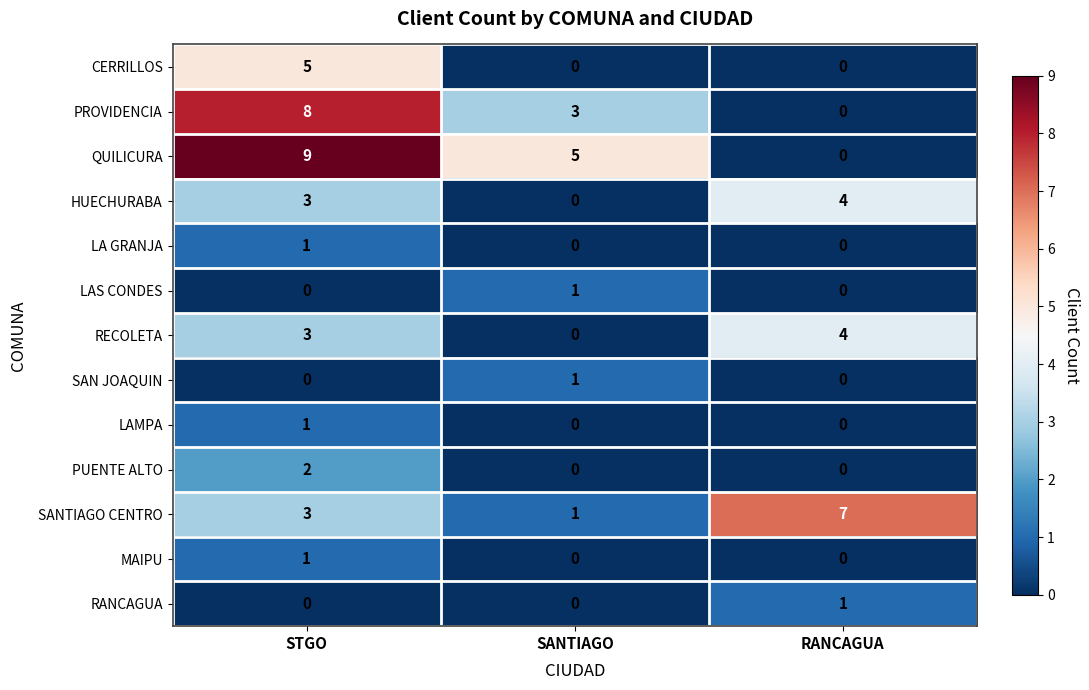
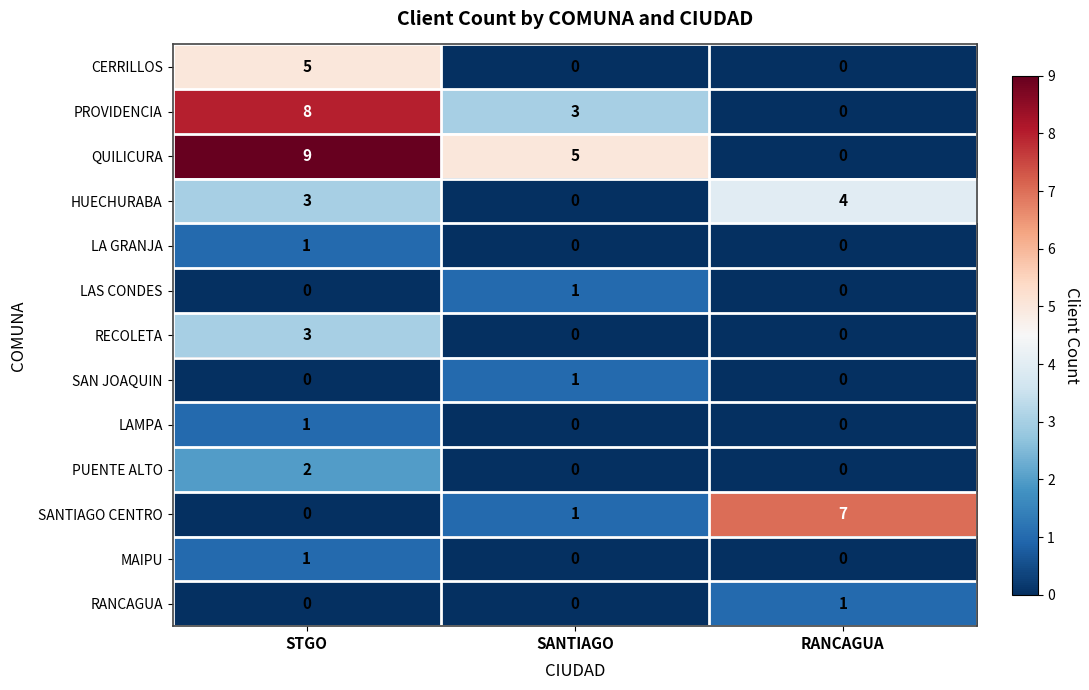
  {
    "CERRILLOS": {
      "STGO": 5,
      "SANTIAGO": 0,
      "RANCAGUA": 0
    },
    "PROVIDENCIA": {
      "STGO": 8,
      "SANTIAGO": 3,
      "RANCAGUA": 0
    },
    "QUILICURA": {
      "STGO": 9,
      "SANTIAGO": 5,
      "RANCAGUA": 0
    },
    "HUECHURABA": {
      "STGO": 3,
      "SANTIAGO": 0,
      "RANCAGUA": 4
    },
    "LA GRANJA": {
      "STGO": 1,
      "SANTIAGO": 0,
      "RANCAGUA": 0
    },
    "LAS CONDES": {
      "STGO": 0,
      "SANTIAGO": 1,
      "RANCAGUA": 0
    },
    "RECOLETA": {
      "STGO": 3,
      "SANTIAGO": 0,
-     "RANCAGUA": 4
+     "RANCAGUA": 0
    },
    "SAN JOAQUIN": {
      "STGO": 0,
      "SANTIAGO": 1,
      "RANCAGUA": 0
    },
    "LAMPA": {
      "STGO": 1,
      "SANTIAGO": 0,
      "RANCAGUA": 0
    },
    "PUENTE ALTO": {
      "STGO": 2,
      "SANTIAGO": 0,
      "RANCAGUA": 0
    },
    "SANTIAGO CENTRO": {
-     "STGO": 3,
+     "STGO": 0,
      "SANTIAGO": 1,
      "RANCAGUA": 7
    },
    "MAIPU": {
      "STGO": 1,
      "SANTIAGO": 0,
      "RANCAGUA": 0
    },
    "RANCAGUA": {
      "STGO": 0,
      "SANTIAGO": 0,
      "RANCAGUA": 1
    }
  }
